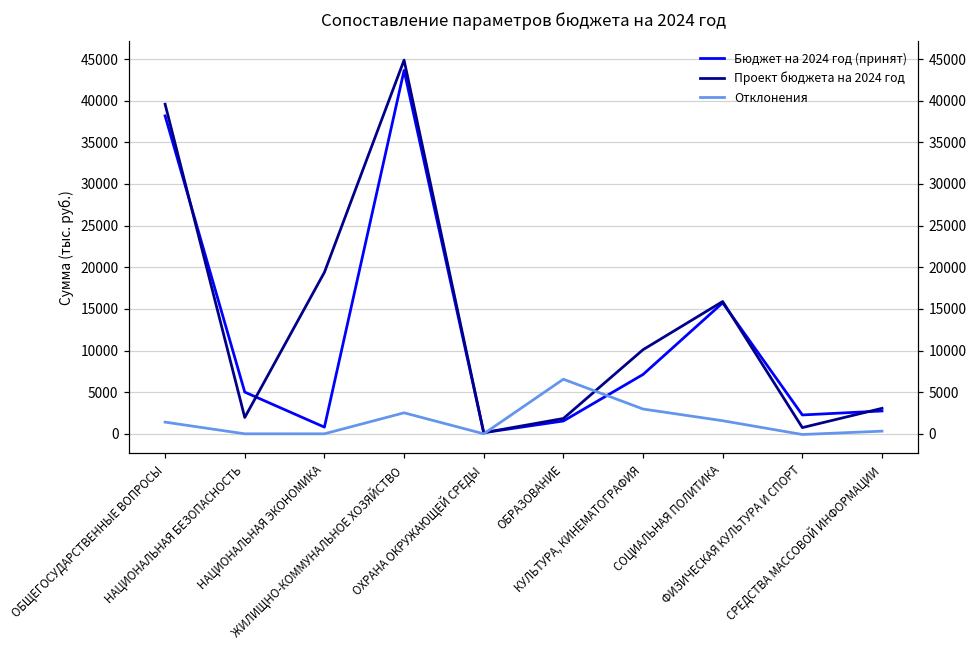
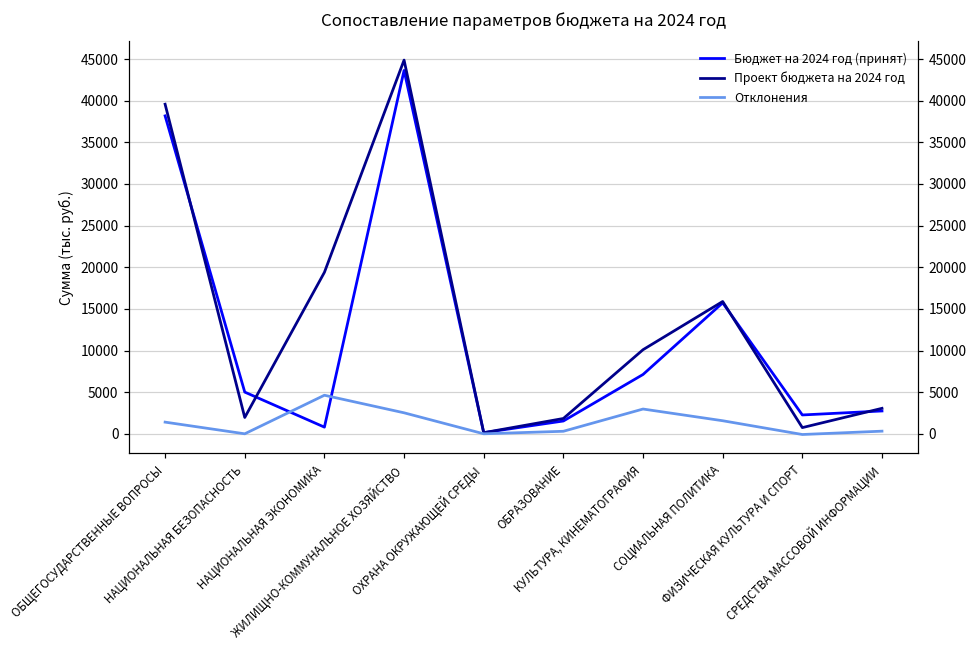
  {
    "Бюджет на 2024 год (принят)": {
      "ОБЩЕГОСУДАРСТВЕННЫЕ ВОПРОСЫ": 38000,
      "НАЦИОНАЛЬНАЯ БЕЗОПАСНОСТЬ": 5000,
      "НАЦИОНАЛЬНАЯ ЭКОНОМИКА": 1000,
      "ЖИЛИЩНО-КОММУНАЛЬНОЕ ХОЗЯЙСТВО": 44000,
      "КУЛЬТУРА, КИНЕМАТОГРАФИЯ": 7000,
      "ФИЗИЧЕСКАЯ КУЛЬТУРА И СПОРТ": 2000
    },
    "Проект бюджета на 2024 год": {
      "ОБЩЕГОСУДАРСТВЕННЫЕ ВОПРОСЫ": 40000,
      "НАЦИОНАЛЬНАЯ БЕЗОПАСНОСТЬ": 2000,
      "НАЦИОНАЛЬНАЯ ЭКОНОМИКА": 19000,
      "ЖИЛИЩНО-КОММУНАЛЬНОЕ ХОЗЯЙСТВО": 45000,
      "КУЛЬТУРА, КИНЕМАТОГРАФИЯ": 10000,
      "ФИЗИЧЕСКАЯ КУЛЬТУРА И СПОРТ": 1000
    },
    "Отклонения": {
      "ОБЩЕГОСУДАРСТВЕННЫЕ ВОПРОСЫ": 1000,
      "НАЦИОНАЛЬНАЯ БЕЗОПАСНОСТЬ": 0,
-     "НАЦИОНАЛЬНАЯ ЭКОНОМИКА": 0,
+     "НАЦИОНАЛЬНАЯ ЭКОНОМИКА": 5000,
      "ЖИЛИЩНО-КОММУНАЛЬНОЕ ХОЗЯЙСТВО": 3000,
-     "ОБРАЗОВАНИЕ": 7000,
+     "ОБРАЗОВАНИЕ": 0,
      "КУЛЬТУРА, КИНЕМАТОГРАФИЯ": 3000,
      "СОЦИАЛЬНАЯ ПОЛИТИКА": 2000,
      "ФИЗИЧЕСКАЯ КУЛЬТУРА И СПОРТ": 0,
      "СРЕДСТВА МАССОВОЙ ИНФОРМАЦИИ": 0
    }
  }
